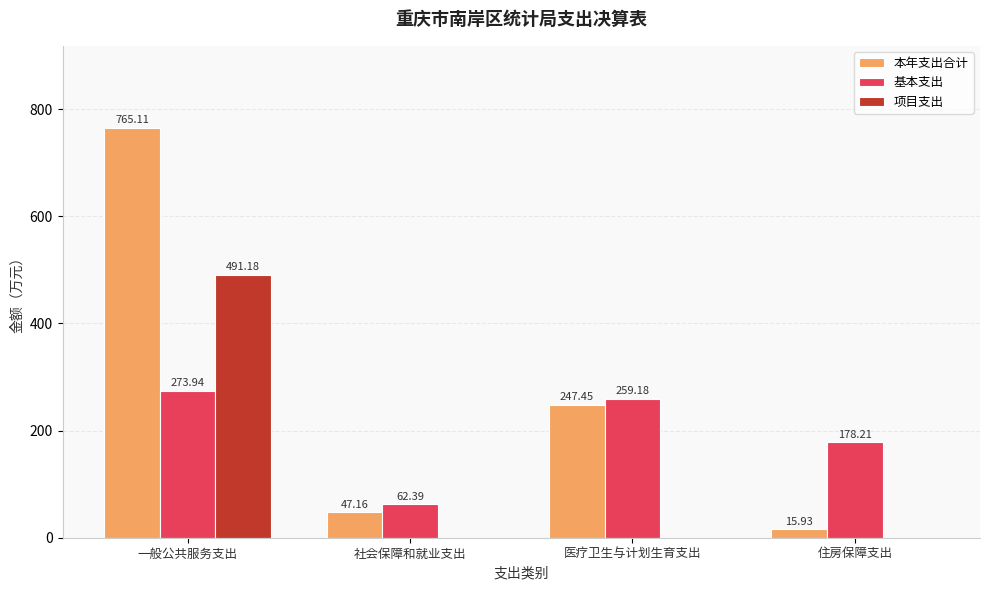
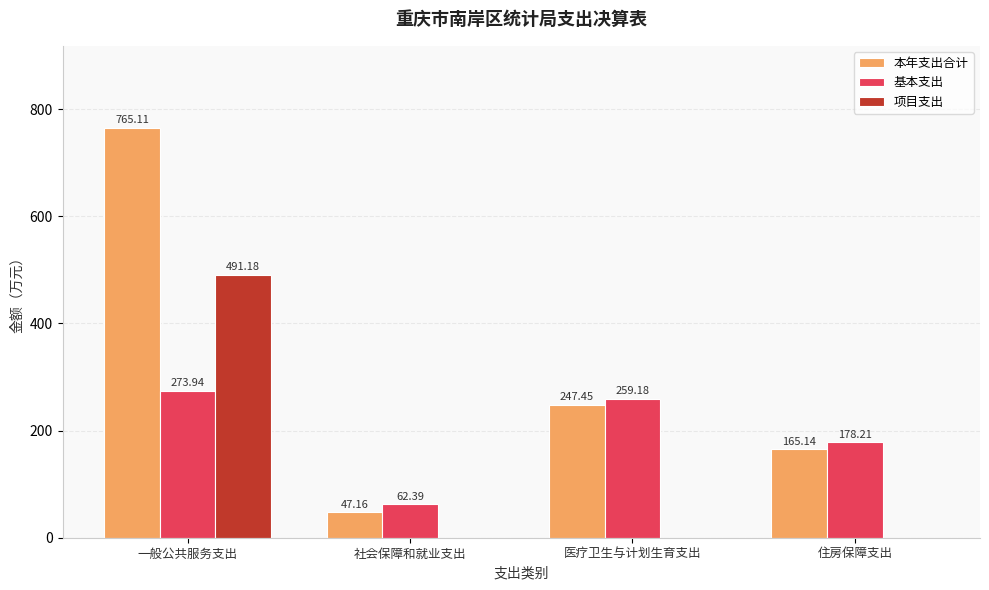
  {
    "本年支出合计": {
      "一般公共服务支出": 765.11,
      "社会保障和就业支出": 47.16,
      "医疗卫生与计划生育支出": 247.45,
-     "住房保障支出": 15.93
+     "住房保障支出": 165.14
    },
    "基本支出": {
      "一般公共服务支出": 273.94,
      "社会保障和就业支出": 62.39,
      "医疗卫生与计划生育支出": 259.18,
      "住房保障支出": 178.21
    },
    "项目支出": {
      "一般公共服务支出": 491.18
    }
  }
